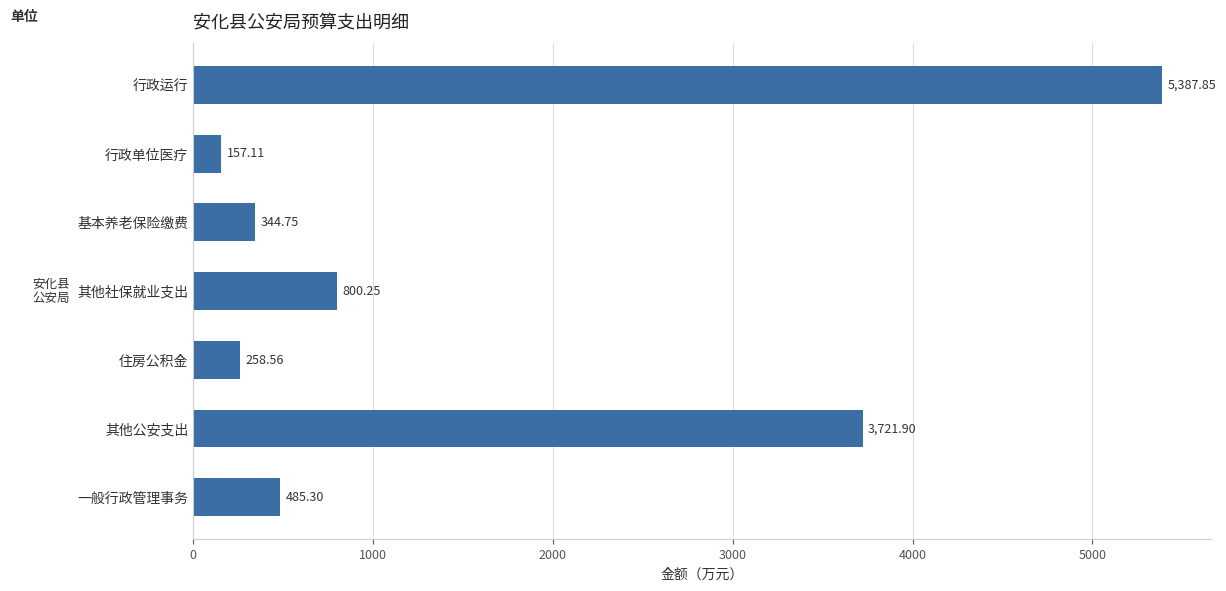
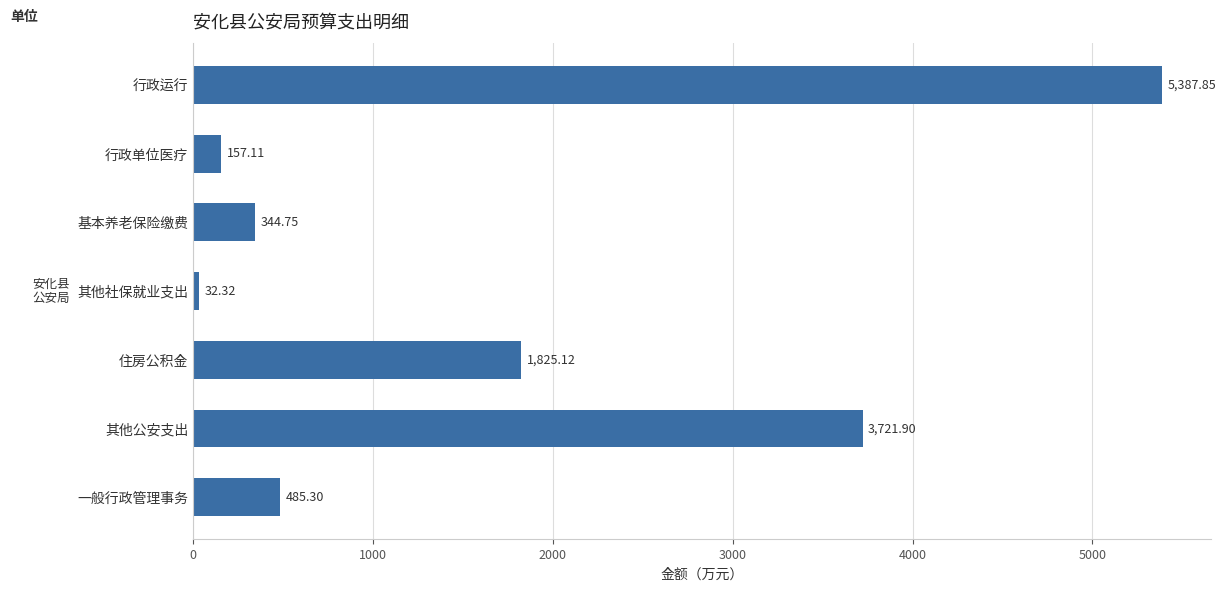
  {
    "行政运行": "5,387.85",
    "行政单位医疗": "157.11",
    "基本养老保险缴费": "344.75",
-   "其他社保就业支出": "800.25",
-   "住房公积金": "258.56",
+   "其他社保就业支出": "32.32",
+   "住房公积金": "1,825.12",
    "其他公安支出": "3,721.90",
    "一般行政管理事务": "485.30"
  }
